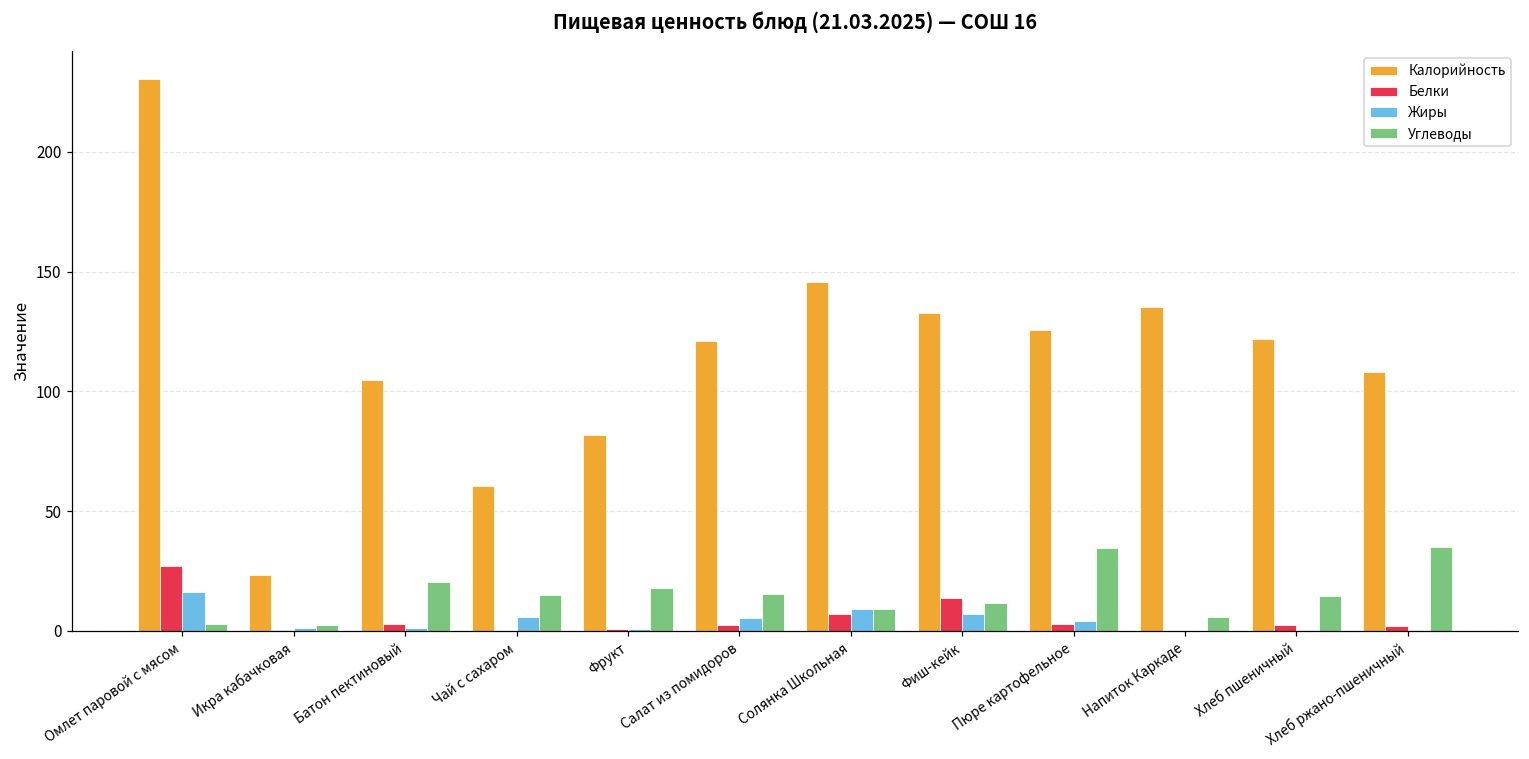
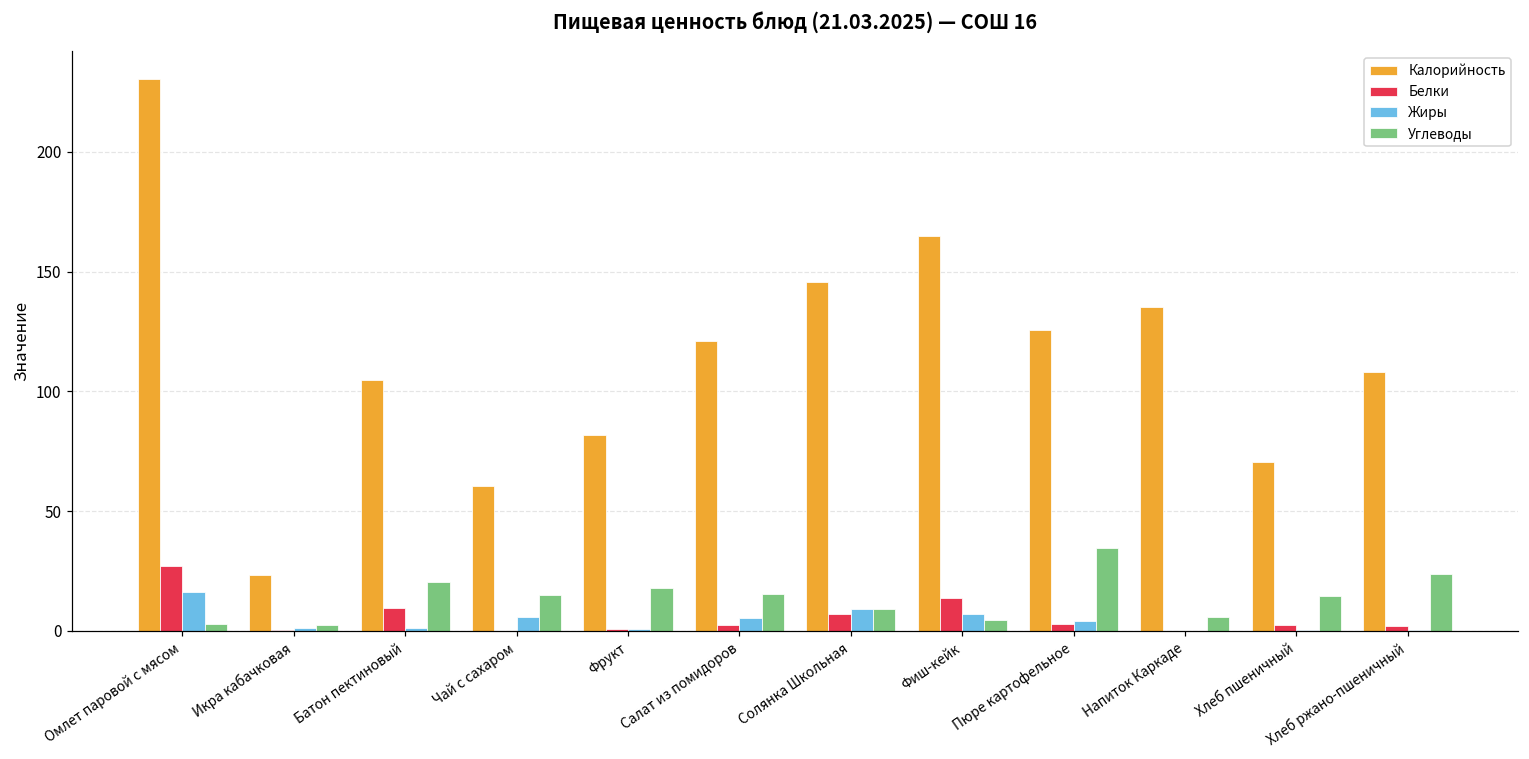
  {
    "Калорийность": {
      "Омлет паровой с мясом": 230,
      "Икра кабачковая": 23,
      "Батон пектиновый": 105,
      "Чай с сахаром": 61,
      "Фрукт": 82,
      "Салат из помидоров": 121,
      "Солянка Школьная": 146,
-     "Фиш-кейк": 133,
+     "Фиш-кейк": 165,
      "Пюре картофельное": 126,
      "Напиток Каркаде": 135,
-     "Хлеб пшеничный": 122,
+     "Хлеб пшеничный": 70,
      "Хлеб ржано-пшеничный": 108
    },
    "Белки": {
      "Омлет паровой с мясом": 27,
-     "Батон пектиновый": 3,
+     "Батон пектиновый": 10,
      "Салат из помидоров": 3,
      "Солянка Школьная": 7,
      "Фиш-кейк": 14,
      "Пюре картофельное": 3,
      "Хлеб пшеничный": 2,
      "Хлеб ржано-пшеничный": 2
    },
    "Жиры": {
      "Омлет паровой с мясом": 16,
      "Икра кабачковая": 1,
      "Батон пектиновый": 1,
      "Чай с сахаром": 6,
      "Салат из помидоров": 6,
      "Солянка Школьная": 9,
      "Фиш-кейк": 7,
      "Пюре картофельное": 4,
      "Напиток Каркаде": 0
    },
    "Углеводы": {
      "Омлет паровой с мясом": 3,
      "Икра кабачковая": 2,
      "Батон пектиновый": 21,
      "Чай с сахаром": 15,
      "Фрукт": 18,
      "Салат из помидоров": 15,
      "Солянка Школьная": 9,
-     "Фиш-кейк": 11,
+     "Фиш-кейк": 4,
      "Пюре картофельное": 35,
      "Напиток Каркаде": 6,
      "Хлеб пшеничный": 15,
-     "Хлеб ржано-пшеничный": 35
+     "Хлеб ржано-пшеничный": 24
    }
  }
